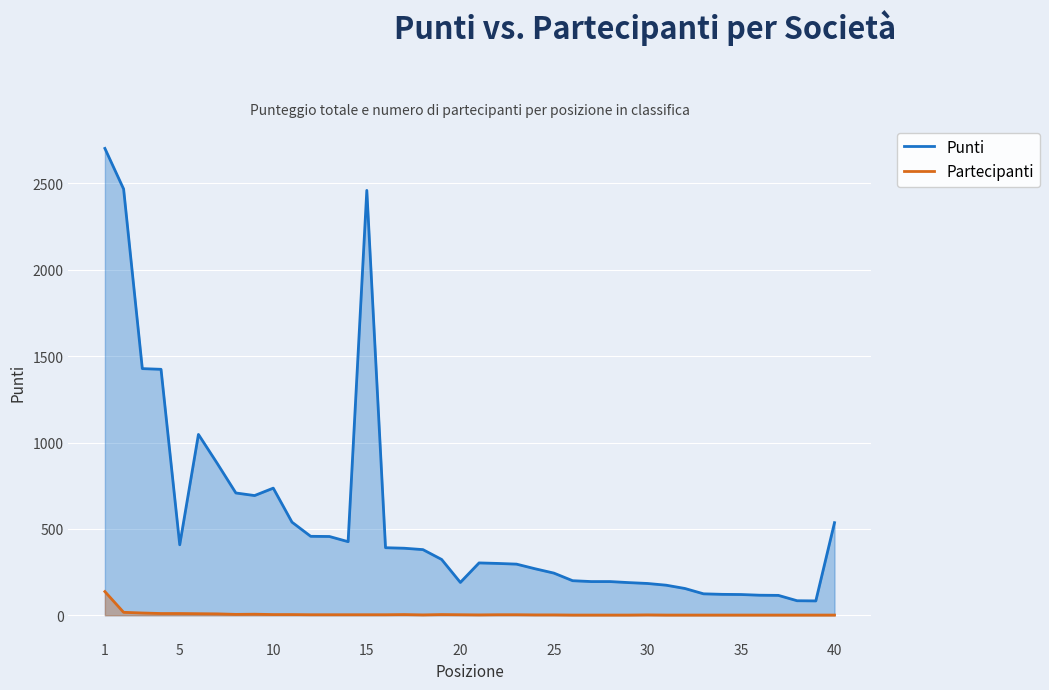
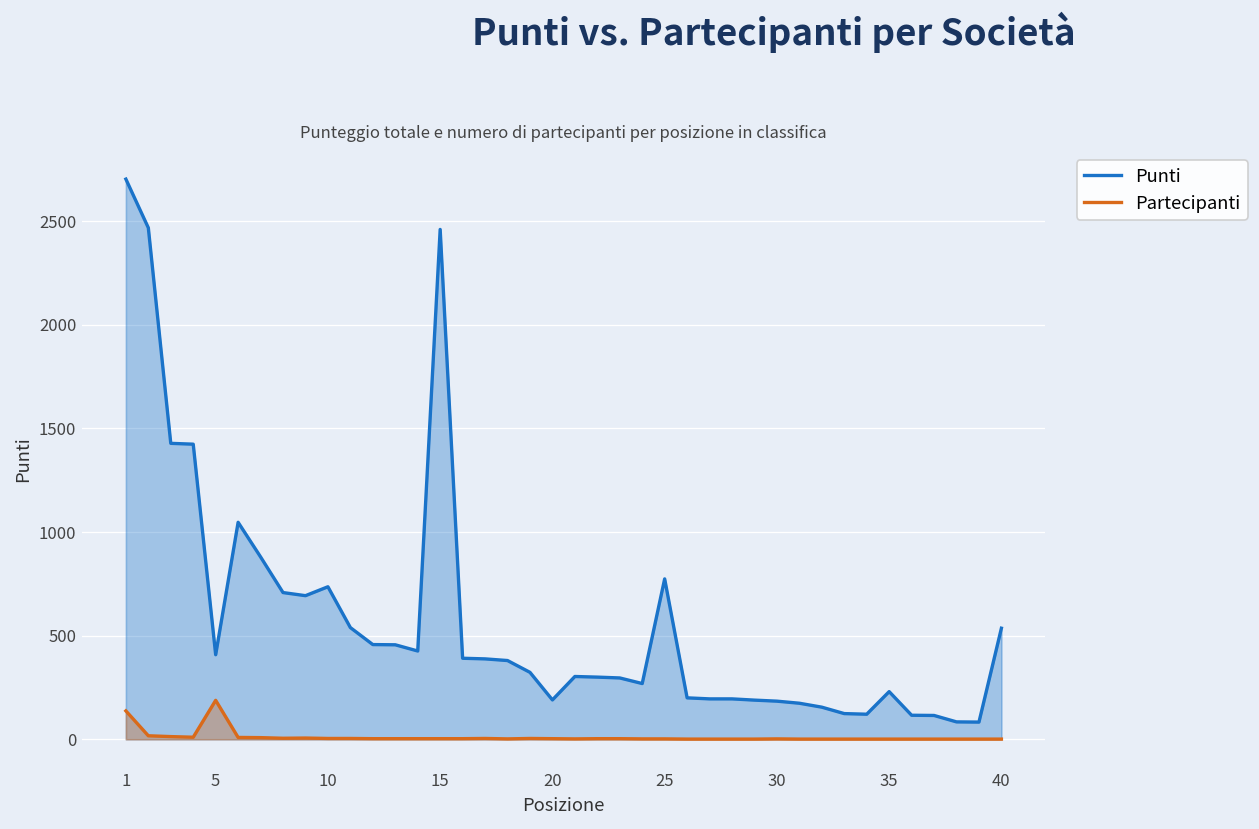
  {
    "Punti": {
      "1": 2700,
      "5": 410,
      "10": 740,
      "15": 2460,
      "20": 190,
-     "25": 240,
+     "25": 770,
      "30": 180,
-     "35": 120,
+     "35": 230,
      "40": 540
    },
    "Partecipanti": {
      "1": 140,
-     "5": 10,
+     "5": 190,
      "10": 0,
      "15": 0,
      "20": 0,
      "25": 0,
      "30": 0,
      "35": 0,
      "40": 0
    }
  }
